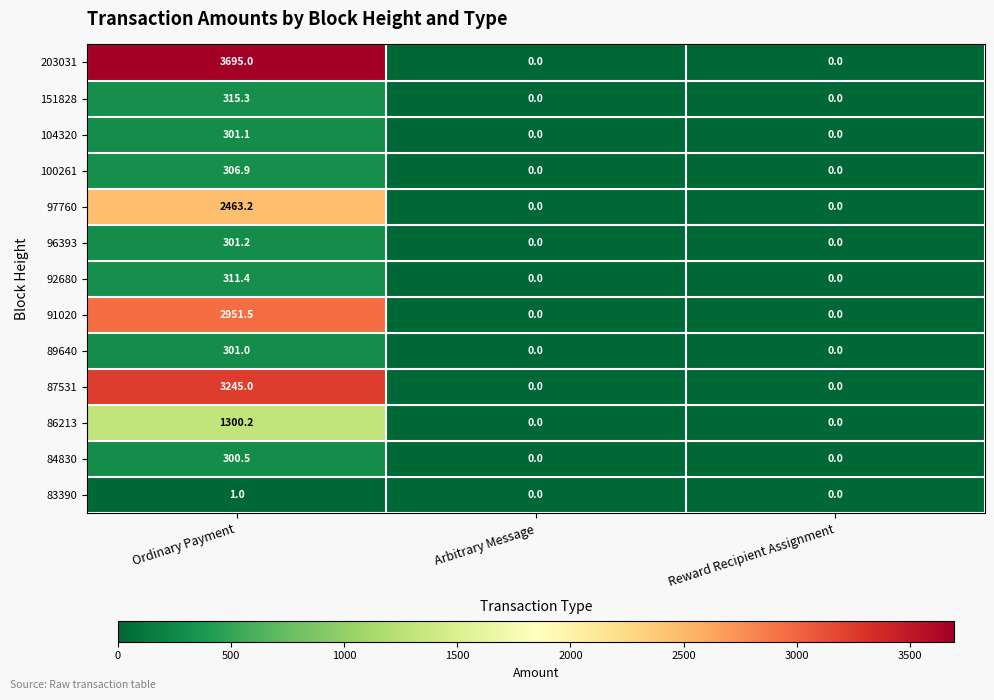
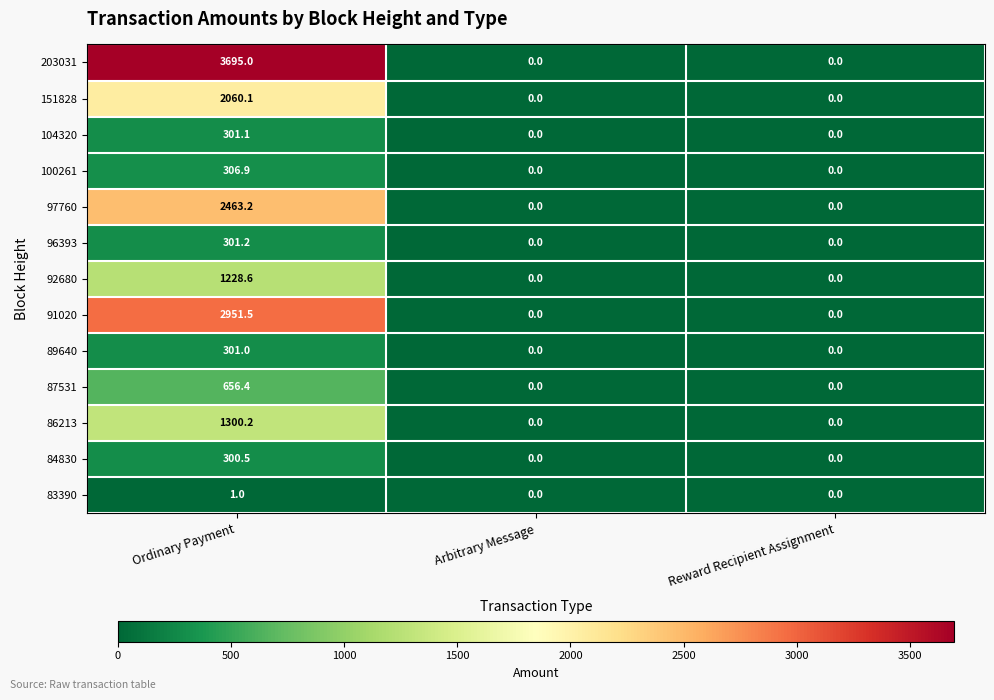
  {
    "203031": {
      "Ordinary Payment": 3695.0,
      "Arbitrary Message": 0.0,
      "Reward Recipient Assignment": 0.0
    },
    "151828": {
-     "Ordinary Payment": 315.3,
+     "Ordinary Payment": 2060.1,
      "Arbitrary Message": 0.0,
      "Reward Recipient Assignment": 0.0
    },
    "104320": {
      "Ordinary Payment": 301.1,
      "Arbitrary Message": 0.0,
      "Reward Recipient Assignment": 0.0
    },
    "100261": {
      "Ordinary Payment": 306.9,
      "Arbitrary Message": 0.0,
      "Reward Recipient Assignment": 0.0
    },
    "97760": {
      "Ordinary Payment": 2463.2,
      "Arbitrary Message": 0.0,
      "Reward Recipient Assignment": 0.0
    },
    "96393": {
      "Ordinary Payment": 301.2,
      "Arbitrary Message": 0.0,
      "Reward Recipient Assignment": 0.0
    },
    "92680": {
-     "Ordinary Payment": 311.4,
+     "Ordinary Payment": 1228.6,
      "Arbitrary Message": 0.0,
      "Reward Recipient Assignment": 0.0
    },
    "91020": {
      "Ordinary Payment": 2951.5,
      "Arbitrary Message": 0.0,
      "Reward Recipient Assignment": 0.0
    },
    "89640": {
      "Ordinary Payment": 301.0,
      "Arbitrary Message": 0.0,
      "Reward Recipient Assignment": 0.0
    },
    "87531": {
-     "Ordinary Payment": 3245.0,
+     "Ordinary Payment": 656.4,
      "Arbitrary Message": 0.0,
      "Reward Recipient Assignment": 0.0
    },
    "86213": {
      "Ordinary Payment": 1300.2,
      "Arbitrary Message": 0.0,
      "Reward Recipient Assignment": 0.0
    },
    "84830": {
      "Ordinary Payment": 300.5,
      "Arbitrary Message": 0.0,
      "Reward Recipient Assignment": 0.0
    },
    "83390": {
      "Ordinary Payment": 1.0,
      "Arbitrary Message": 0.0,
      "Reward Recipient Assignment": 0.0
    }
  }
